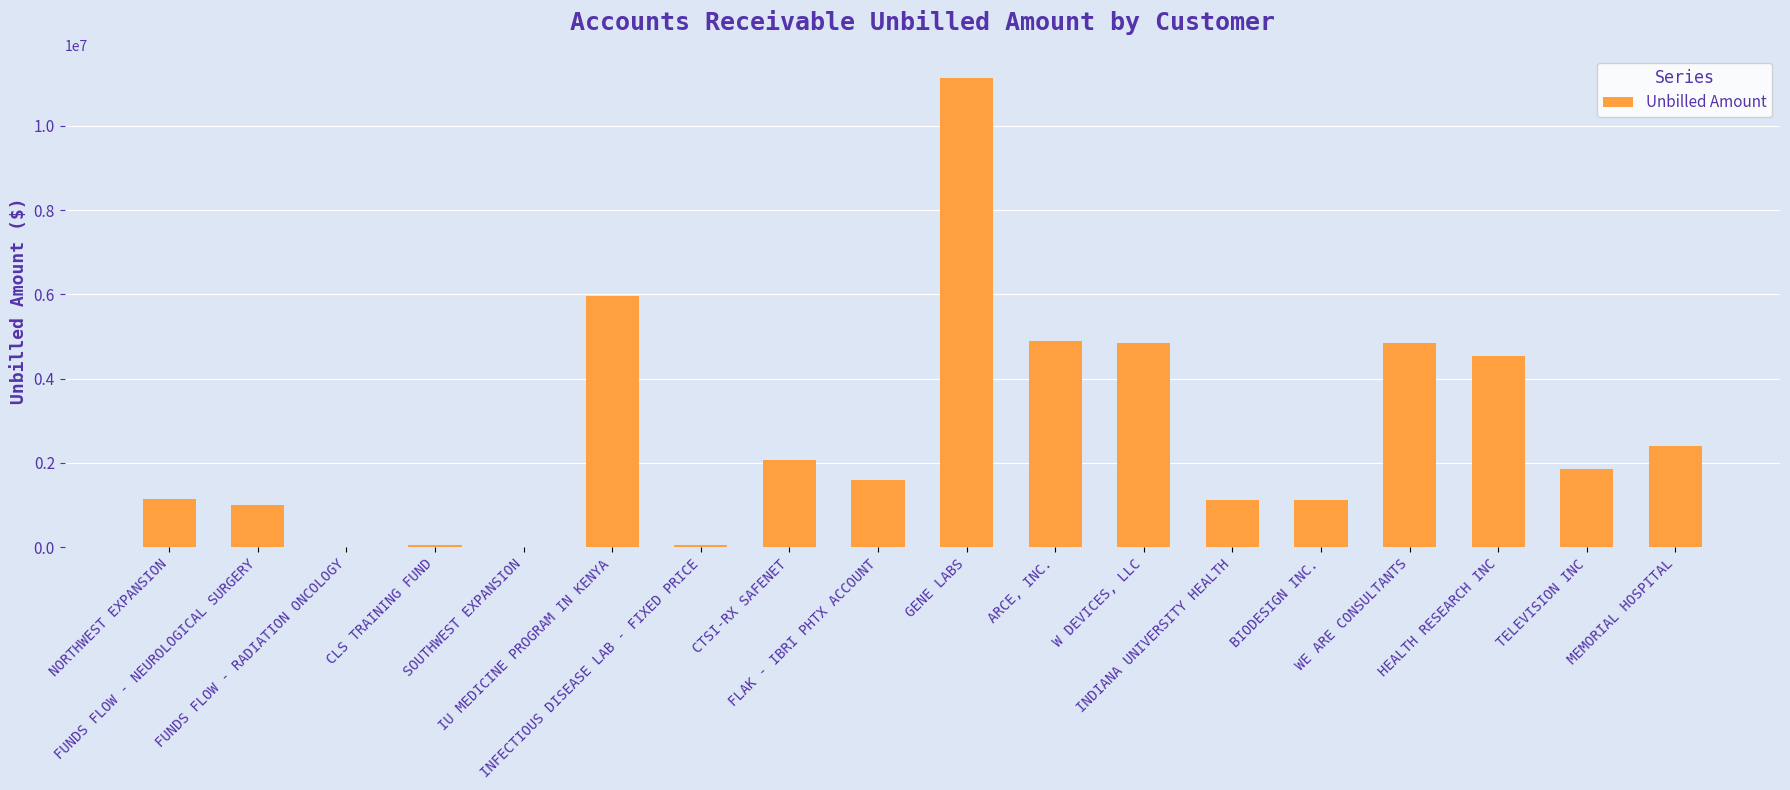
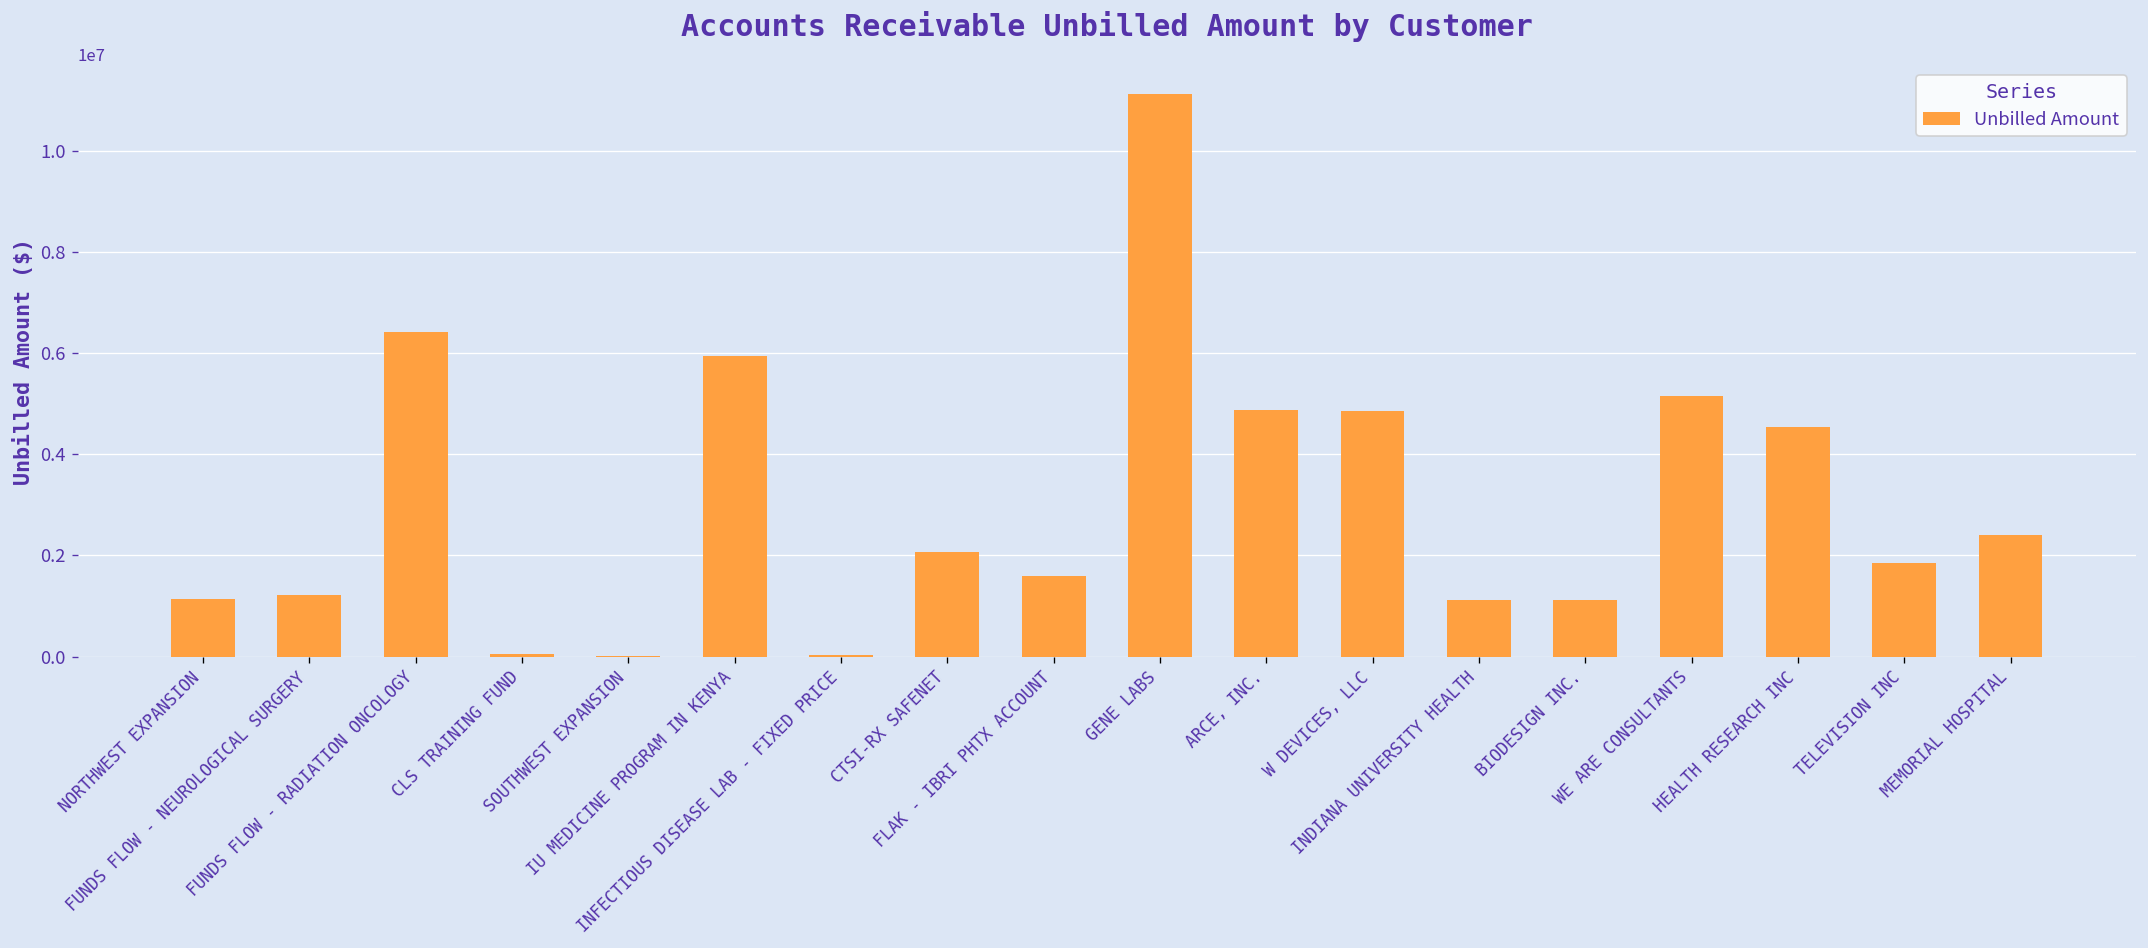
  {
    "NORTHWEST EXPANSION": 1100000,
-   "FUNDS FLOW - NEUROLOGICAL SURGERY": 1000000,
-   "FUNDS FLOW - RADIATION ONCOLOGY": 0,
+   "FUNDS FLOW - NEUROLOGICAL SURGERY": 1200000,
+   "FUNDS FLOW - RADIATION ONCOLOGY": 6400000,
    "IU MEDICINE PROGRAM IN KENYA": 6000000,
    "CTSI-RX SAFENET": 2100000,
    "FLAK - IBRI PHTX ACCOUNT": 1600000,
    "GENE LABS": 11100000,
    "ARCE, INC.": 4900000,
    "W DEVICES, LLC": 4900000,
    "INDIANA UNIVERSITY HEALTH": 1100000,
    "BIODESIGN INC.": 1100000,
-   "WE ARE CONSULTANTS": 4800000,
+   "WE ARE CONSULTANTS": 5100000,
    "HEALTH RESEARCH INC": 4500000,
    "TELEVISION INC": 1900000,
    "MEMORIAL HOSPITAL": 2400000
  }
